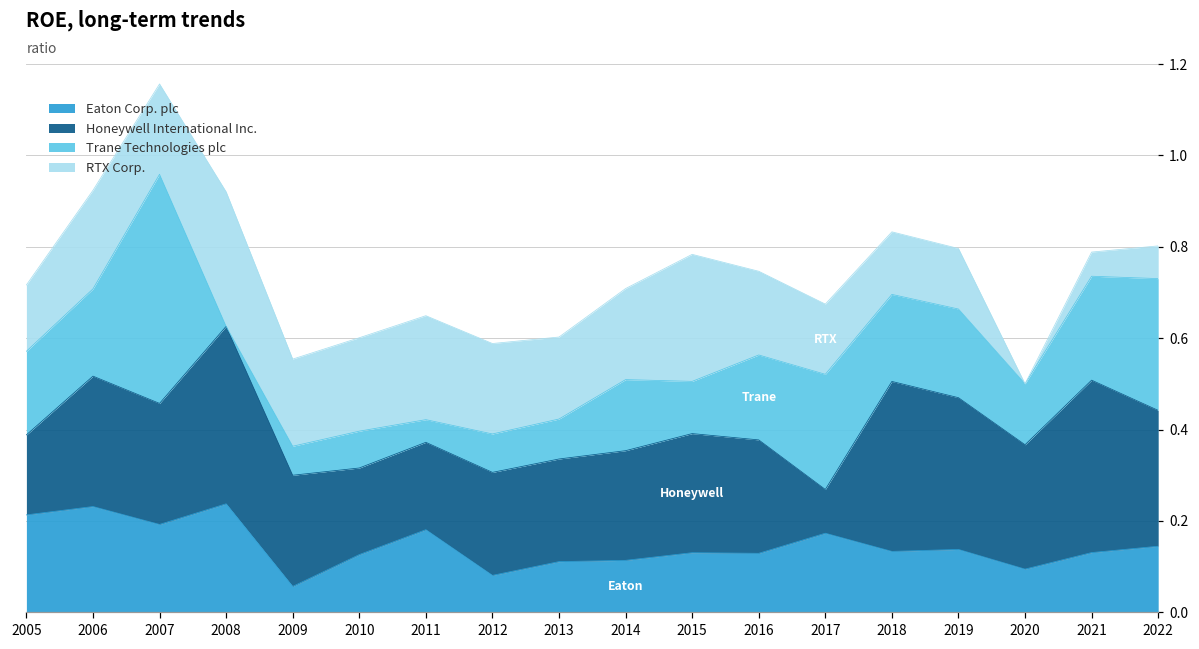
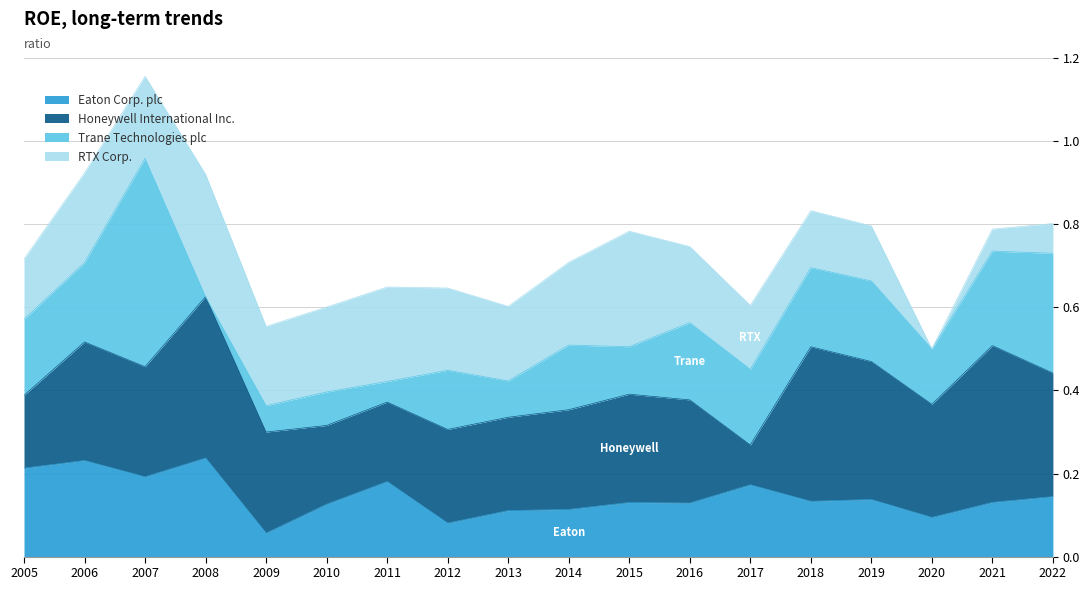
  {
    "Eaton Corp. plc": {
      "2005": 0.21,
      "2006": 0.23,
      "2007": 0.19,
      "2008": 0.24,
      "2009": 0.06,
      "2010": 0.13,
      "2011": 0.18,
      "2012": 0.08,
      "2013": 0.11,
      "2014": 0.11,
      "2015": 0.13,
      "2016": 0.13,
      "2017": 0.17,
      "2018": 0.13,
      "2019": 0.14,
      "2020": 0.09,
      "2021": 0.13,
      "2022": 0.14
    },
    "Honeywell International Inc.": {
      "2005": 0.18,
      "2006": 0.29,
      "2007": 0.27,
      "2009": 0.24,
      "2010": 0.19,
      "2011": 0.19,
      "2012": 0.23,
      "2013": 0.22,
      "2014": 0.24,
      "2015": 0.26,
      "2016": 0.25,
      "2017": 0.10,
      "2018": 0.37,
      "2019": 0.33,
      "2020": 0.27,
      "2021": 0.38,
      "2022": 0.30
    },
    "Trane Technologies plc": {
      "2005": 0.18,
      "2006": 0.19,
      "2007": 0.50,
      "2009": 0.06,
      "2010": 0.08,
      "2011": 0.05,
-     "2012": 0.08,
+     "2012": 0.14,
      "2013": 0.09,
      "2014": 0.16,
      "2015": 0.11,
      "2016": 0.19,
-     "2017": 0.25,
+     "2017": 0.18,
      "2018": 0.19,
      "2019": 0.19,
      "2021": 0.23,
      "2022": 0.29
    },
    "RTX Corp.": {
      "2005": 0.15,
      "2006": 0.22,
      "2007": 0.20,
      "2008": 0.29,
      "2009": 0.19,
      "2010": 0.20,
      "2011": 0.23,
      "2012": 0.20,
      "2013": 0.18,
      "2014": 0.20,
      "2015": 0.28,
      "2016": 0.18,
      "2017": 0.15,
      "2018": 0.14,
      "2019": 0.13,
      "2021": 0.05,
      "2022": 0.07
    }
  }
